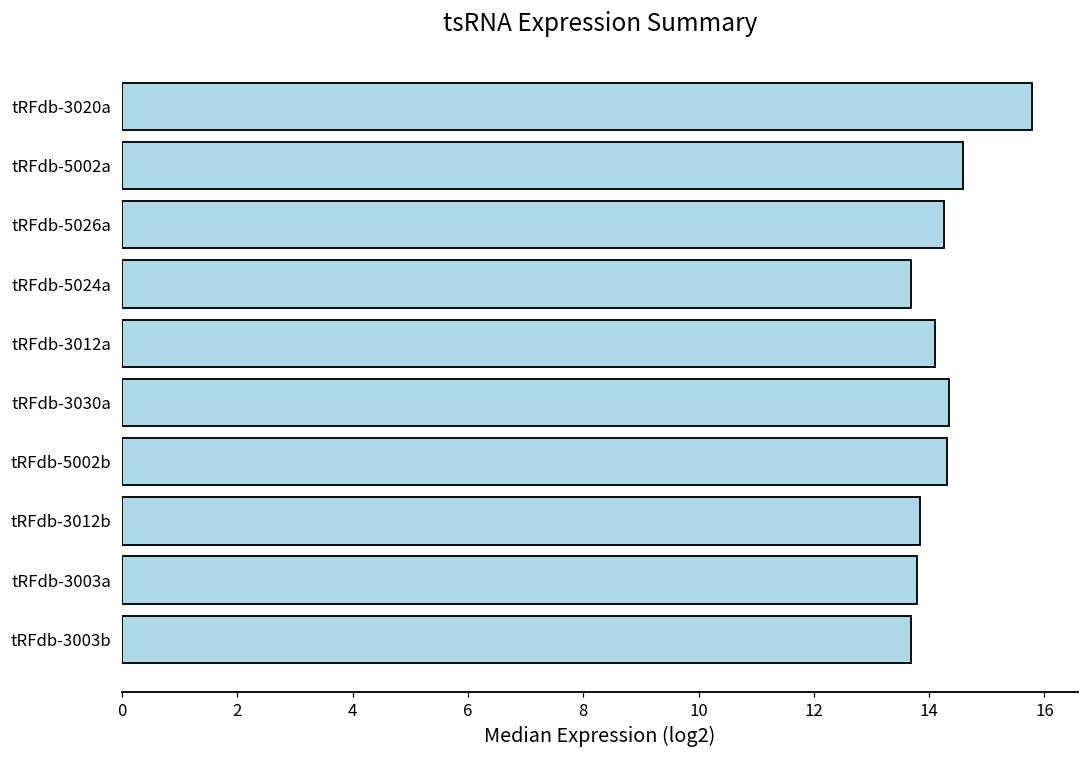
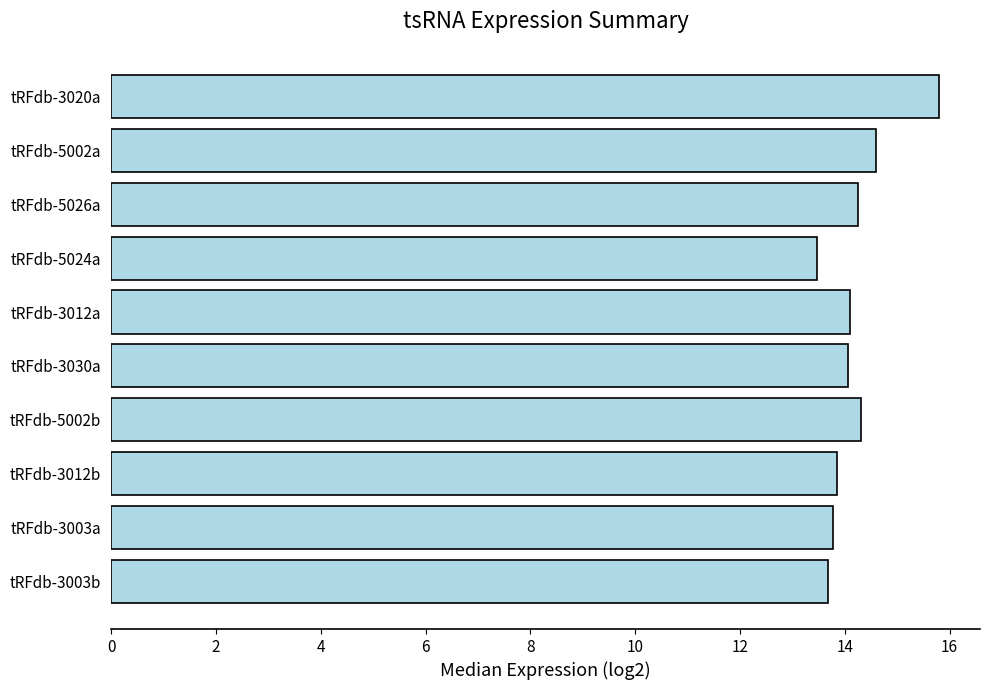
  {
    "tRFdb-3020a": 15.8,
    "tRFdb-5002a": 14.6,
    "tRFdb-5026a": 14.2,
-   "tRFdb-5024a": 13.7,
+   "tRFdb-5024a": 13.5,
    "tRFdb-3012a": 14.1,
-   "tRFdb-3030a": 14.3,
+   "tRFdb-3030a": 14.1,
    "tRFdb-5002b": 14.3,
    "tRFdb-3012b": 13.8,
    "tRFdb-3003a": 13.8,
    "tRFdb-3003b": 13.7
  }
